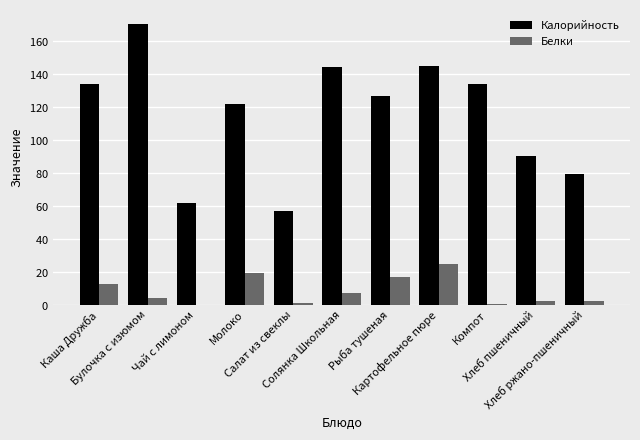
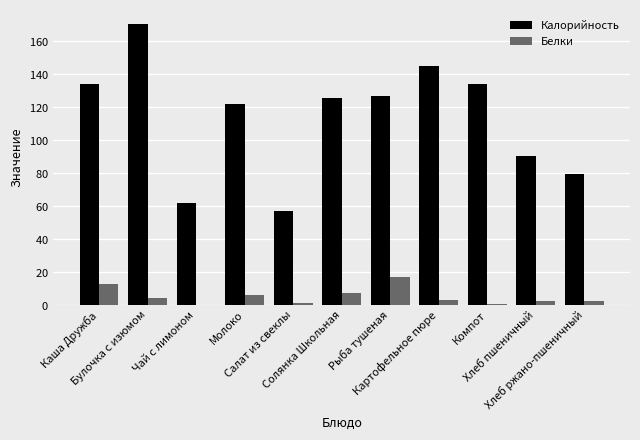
  {
    "Калорийность": {
      "Каша Дружба": 134,
      "Булочка с изюмом": 170,
      "Чай с лимоном": 62,
      "Молоко": 122,
      "Салат из свеклы": 57,
-     "Солянка Школьная": 144,
+     "Солянка Школьная": 125,
      "Рыба тушеная": 127,
      "Картофельное пюре": 145,
      "Компот": 134,
      "Хлеб пшеничный": 90,
      "Хлеб ржано-пшеничный": 79
    },
    "Белки": {
      "Каша Дружба": 13,
      "Булочка с изюмом": 4,
-     "Молоко": 20,
+     "Молоко": 6,
      "Солянка Школьная": 7,
      "Рыба тушеная": 17,
-     "Картофельное пюре": 25,
+     "Картофельное пюре": 3,
      "Хлеб пшеничный": 2,
      "Хлеб ржано-пшеничный": 3
    }
  }
